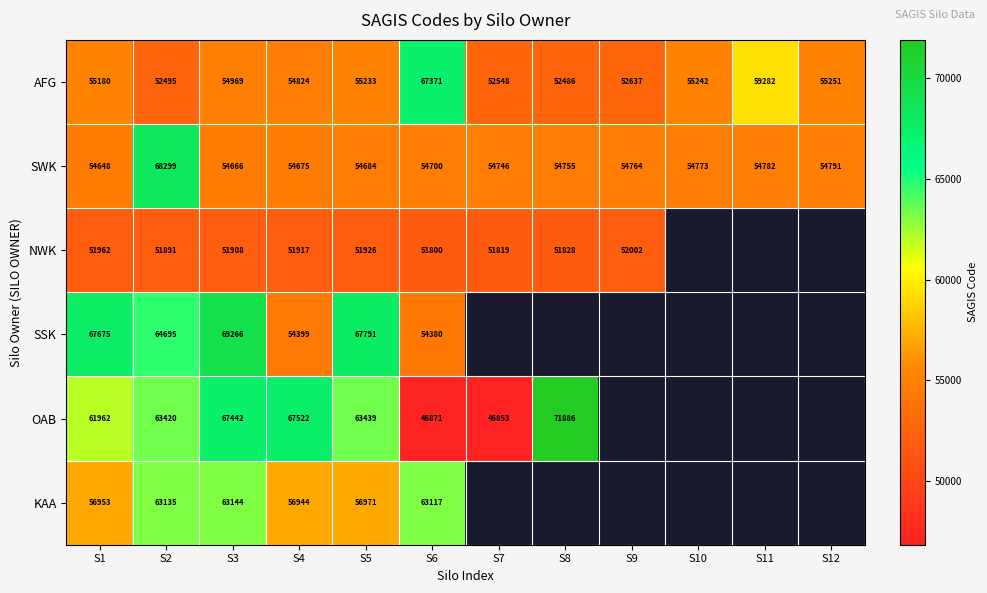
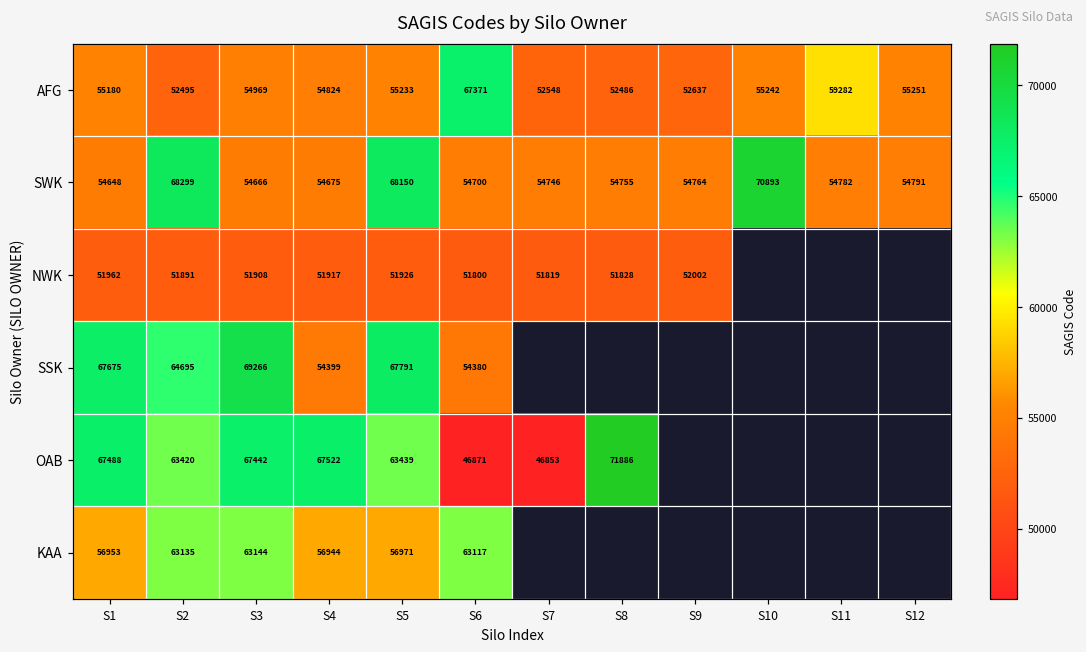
  {
    "AFG": {
      "S1": 55180,
      "S2": 52495,
      "S3": 54969,
      "S4": 54824,
      "S5": 55233,
      "S6": 67371,
      "S7": 52548,
      "S8": 52486,
      "S9": 52637,
      "S10": 55242,
      "S11": 59282,
      "S12": 55251
    },
    "SWK": {
      "S1": 54648,
      "S2": 68299,
      "S3": 54666,
      "S4": 54675,
-     "S5": 54684,
+     "S5": 68150,
      "S6": 54700,
      "S7": 54746,
      "S8": 54755,
      "S9": 54764,
-     "S10": 54773,
+     "S10": 70893,
      "S11": 54782,
      "S12": 54791
    },
    "NWK": {
      "S1": 51962,
      "S2": 51891,
      "S3": 51908,
      "S4": 51917,
      "S5": 51926,
      "S6": 51800,
      "S7": 51819,
      "S8": 51828,
      "S9": 52002
    },
    "SSK": {
      "S1": 67675,
      "S2": 64695,
      "S3": 69266,
      "S4": 54399,
      "S5": 67791,
      "S6": 54380
    },
    "OAB": {
-     "S1": 61962,
+     "S1": 67488,
      "S2": 63420,
      "S3": 67442,
      "S4": 67522,
      "S5": 63439,
      "S6": 46871,
      "S7": 46853,
      "S8": 71886
    },
    "KAA": {
      "S1": 56953,
      "S2": 63135,
      "S3": 63144,
      "S4": 56944,
      "S5": 56971,
      "S6": 63117
    }
  }
